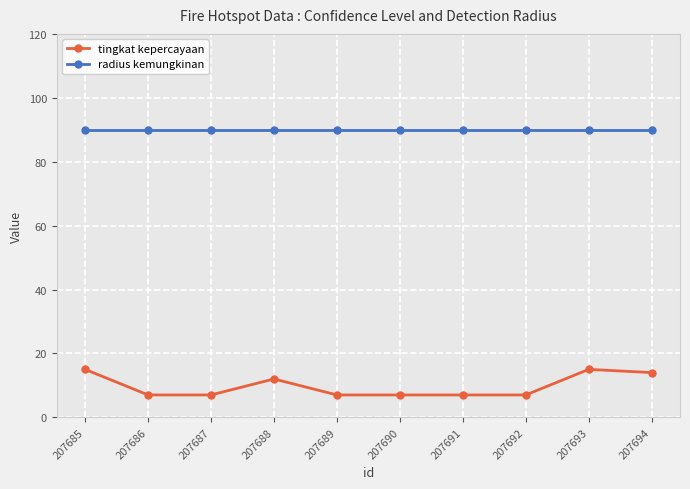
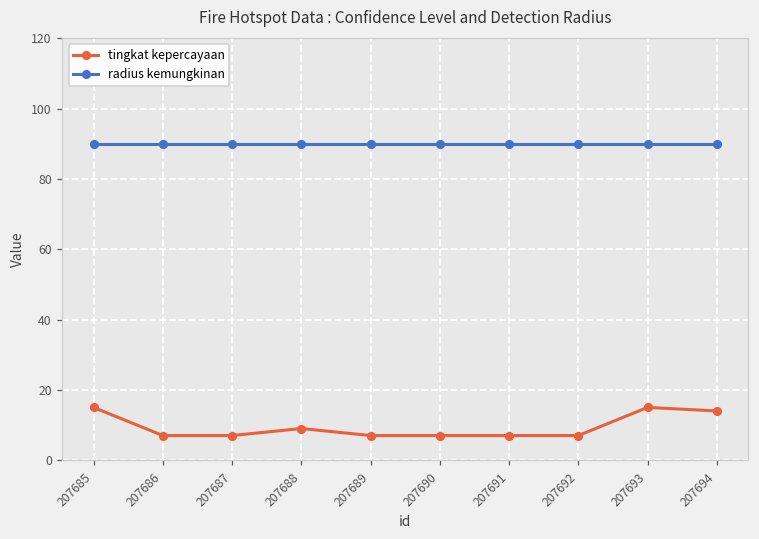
  {
    "tingkat kepercayaan": {
      "207685": 15,
      "207686": 7,
      "207687": 7,
-     "207688": 12,
+     "207688": 9,
      "207689": 7,
      "207690": 7,
      "207691": 7,
      "207692": 7,
      "207693": 15,
      "207694": 14
    },
    "radius kemungkinan": {
      "207685": 90,
      "207686": 90,
      "207687": 90,
      "207688": 90,
      "207689": 90,
      "207690": 90,
      "207691": 90,
      "207692": 90,
      "207693": 90,
      "207694": 90
    }
  }
